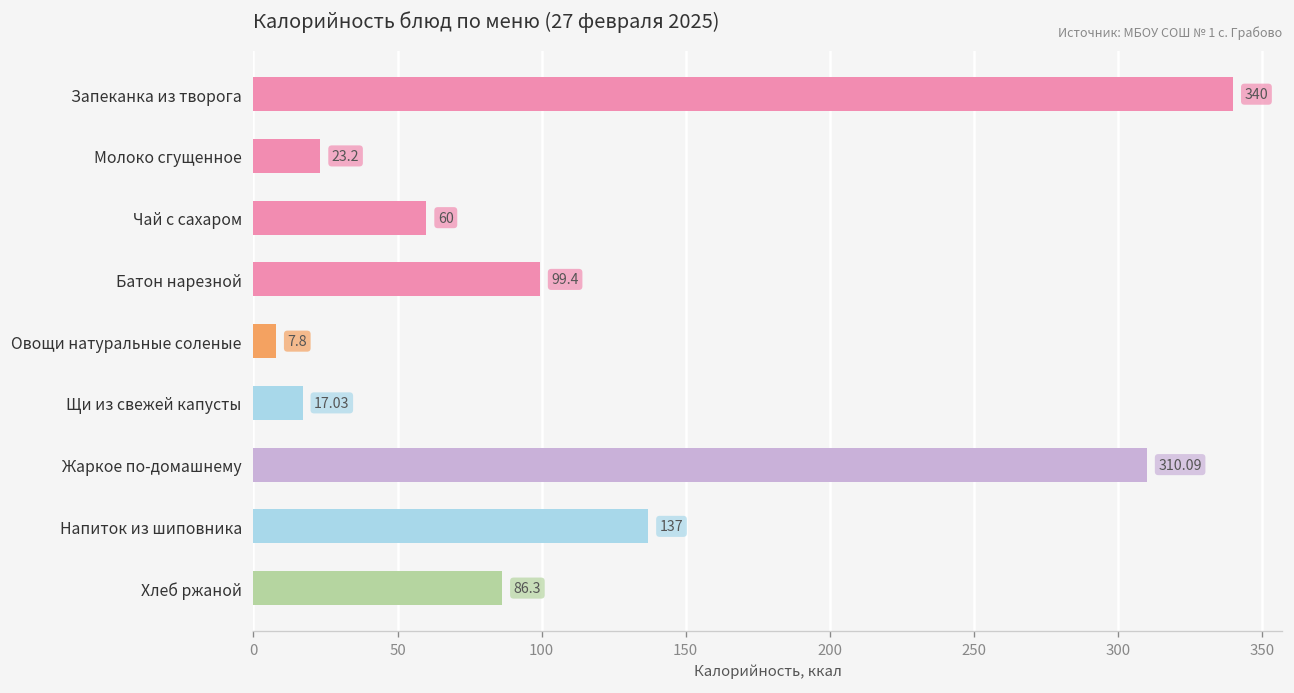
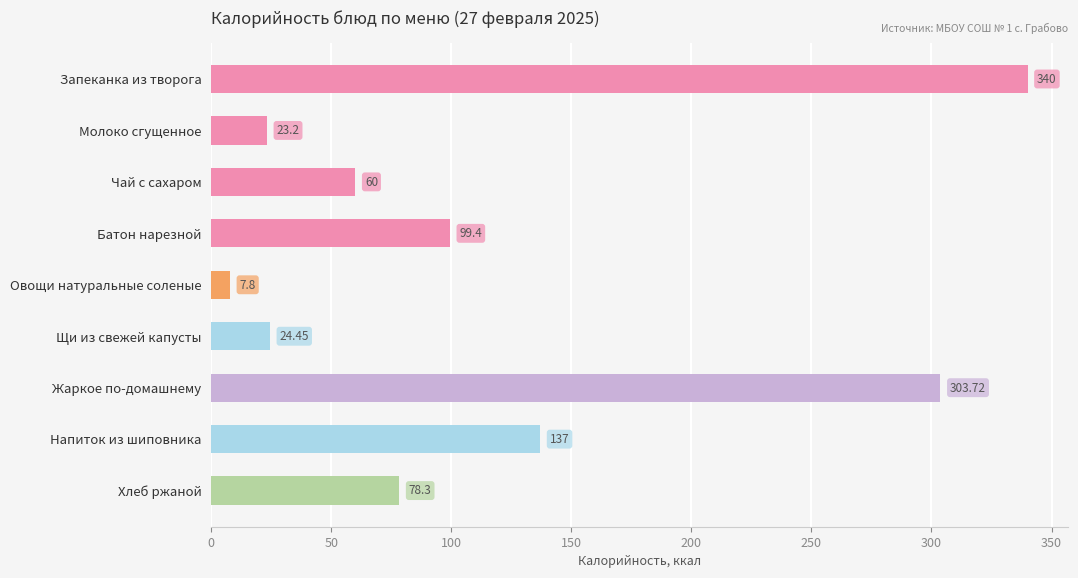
  {
-   "Щи из свежей капусты": 17.03,
-   "Жаркое по-домашнему": 310.09,
-   "Хлеб ржаной": 86.3
+   "Щи из свежей капусты": 24.45,
+   "Жаркое по-домашнему": 303.72,
+   "Хлеб ржаной": 78.3
  }
